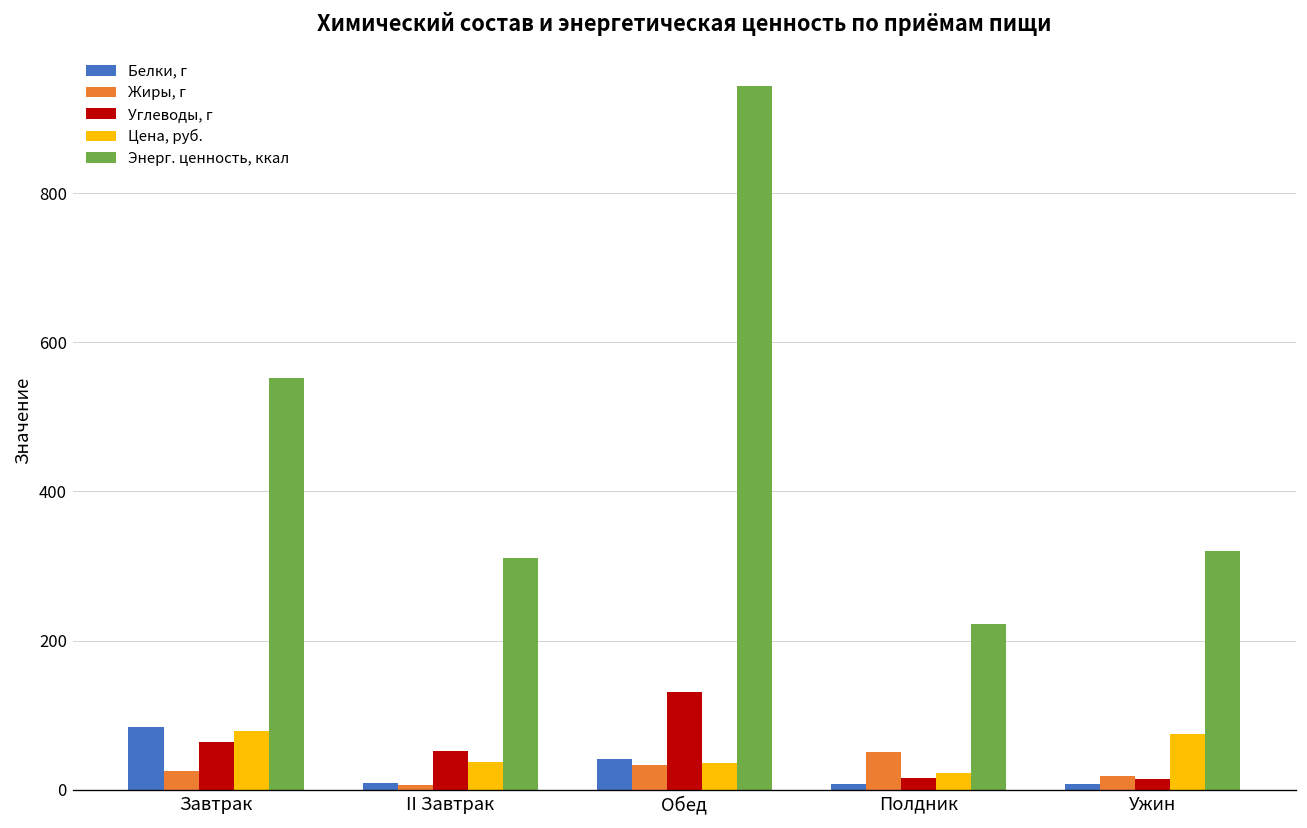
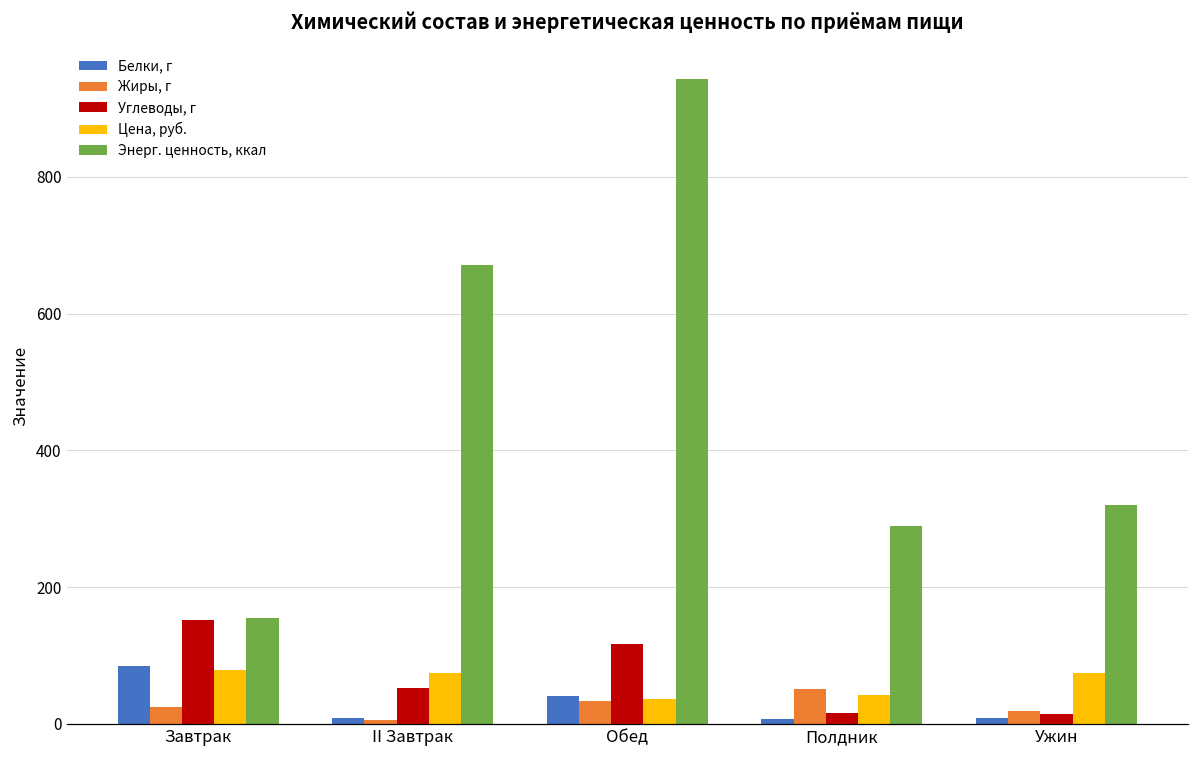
  {
    "Белки, г": {
      "Завтрак": 80,
      "II Завтрак": 10,
      "Обед": 40,
      "Полдник": 10,
      "Ужин": 10
    },
    "Жиры, г": {
      "Завтрак": 30,
      "II Завтрак": 10,
      "Обед": 30,
      "Полдник": 50,
      "Ужин": 20
    },
    "Углеводы, г": {
-     "Завтрак": 60,
+     "Завтрак": 150,
      "II Завтрак": 50,
-     "Обед": 130,
+     "Обед": 120,
      "Полдник": 20,
      "Ужин": 10
    },
    "Цена, руб.": {
      "Завтрак": 80,
-     "II Завтрак": 40,
+     "II Завтрак": 80,
      "Обед": 40,
-     "Полдник": 20,
+     "Полдник": 40,
      "Ужин": 70
    },
    "Энерг. ценность, ккал": {
-     "Завтрак": 550,
-     "II Завтрак": 310,
+     "Завтрак": 150,
+     "II Завтрак": 670,
      "Обед": 940,
-     "Полдник": 220,
+     "Полдник": 290,
      "Ужин": 320
    }
  }
